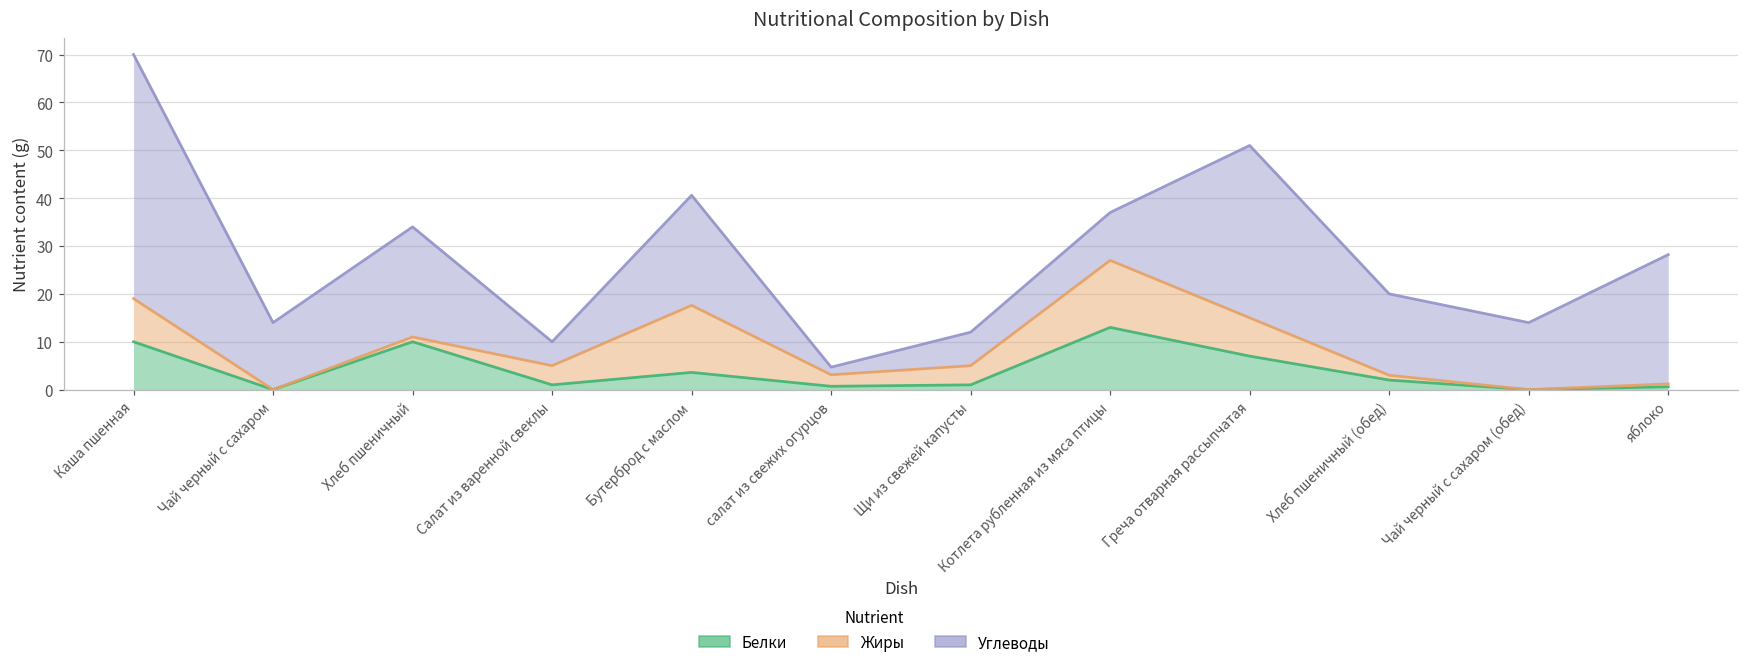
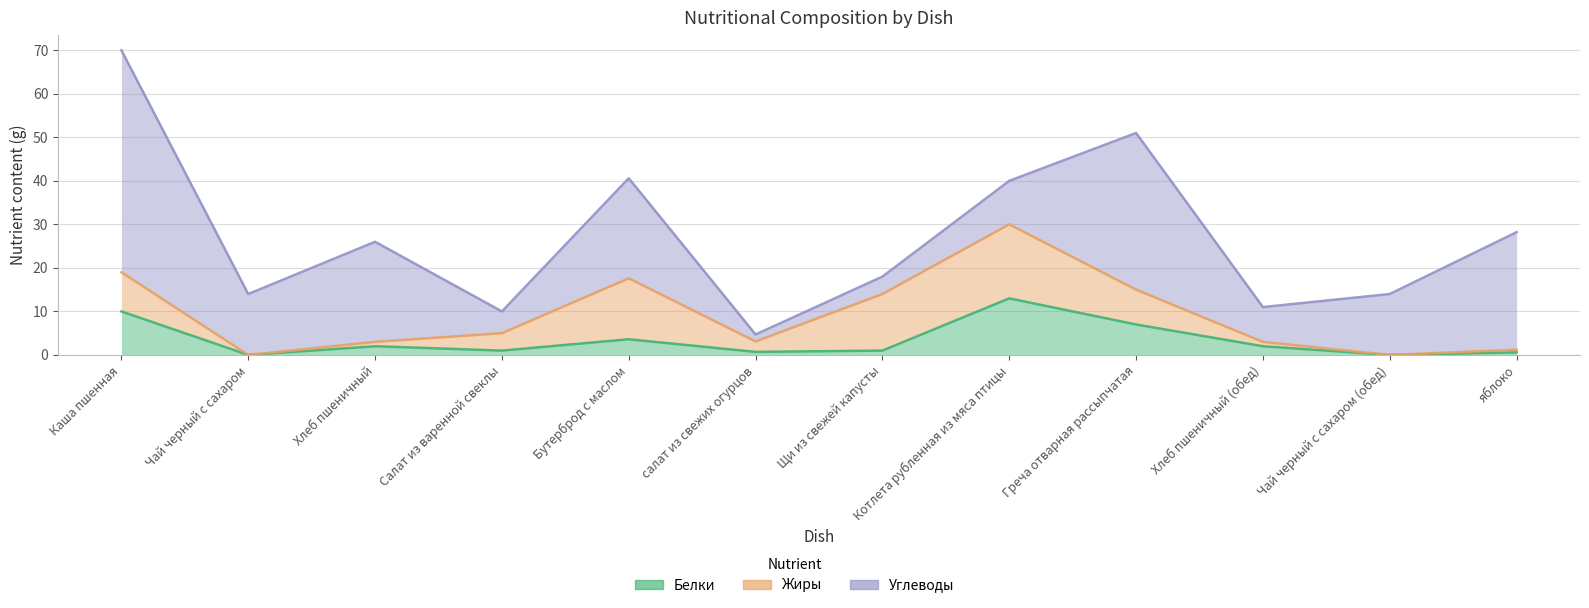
  {
    "Белки": {
      "Каша пшенная": 10,
-     "Хлеб пшеничный": 10,
+     "Хлеб пшеничный": 2,
      "Салат из варенной свеклы": 1,
      "Бутерброд с маслом": 4,
      "салат из свежих огурцов": 1,
      "Щи из свежей капусты": 1,
      "Котлета рубленная из мяса птицы": 13,
      "Греча отварная рассыпчатая": 7,
      "Хлеб пшеничный (обед)": 2,
      "яблоко": 1
    },
    "Жиры": {
      "Каша пшенная": 9,
      "Хлеб пшеничный": 1,
      "Салат из варенной свеклы": 4,
      "Бутерброд с маслом": 14,
      "салат из свежих огурцов": 2,
-     "Щи из свежей капусты": 4,
-     "Котлета рубленная из мяса птицы": 14,
+     "Щи из свежей капусты": 13,
+     "Котлета рубленная из мяса птицы": 17,
      "Греча отварная рассыпчатая": 8,
      "Хлеб пшеничный (обед)": 1,
      "яблоко": 1
    },
    "Углеводы": {
      "Каша пшенная": 51,
      "Чай черный с сахаром": 14,
      "Хлеб пшеничный": 23,
      "Салат из варенной свеклы": 5,
      "Бутерброд с маслом": 23,
      "салат из свежих огурцов": 2,
-     "Щи из свежей капусты": 7,
+     "Щи из свежей капусты": 4,
      "Котлета рубленная из мяса птицы": 10,
      "Греча отварная рассыпчатая": 36,
-     "Хлеб пшеничный (обед)": 17,
+     "Хлеб пшеничный (обед)": 8,
      "Чай черный с сахаром (обед)": 14,
      "яблоко": 27
    }
  }
